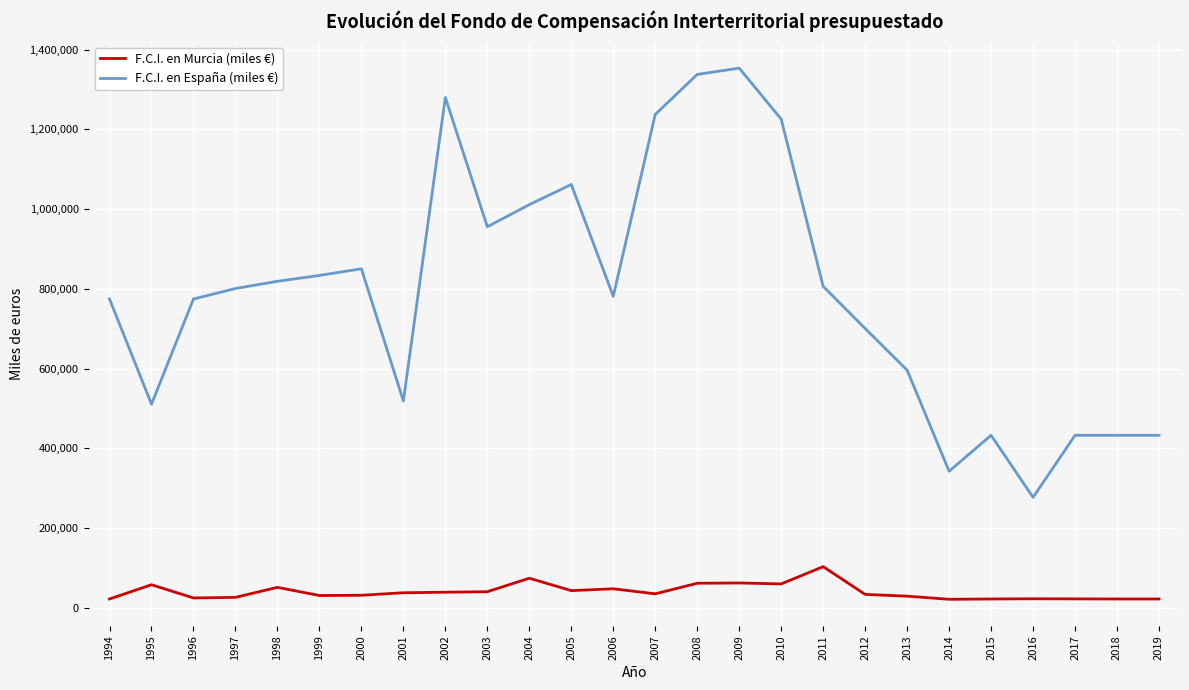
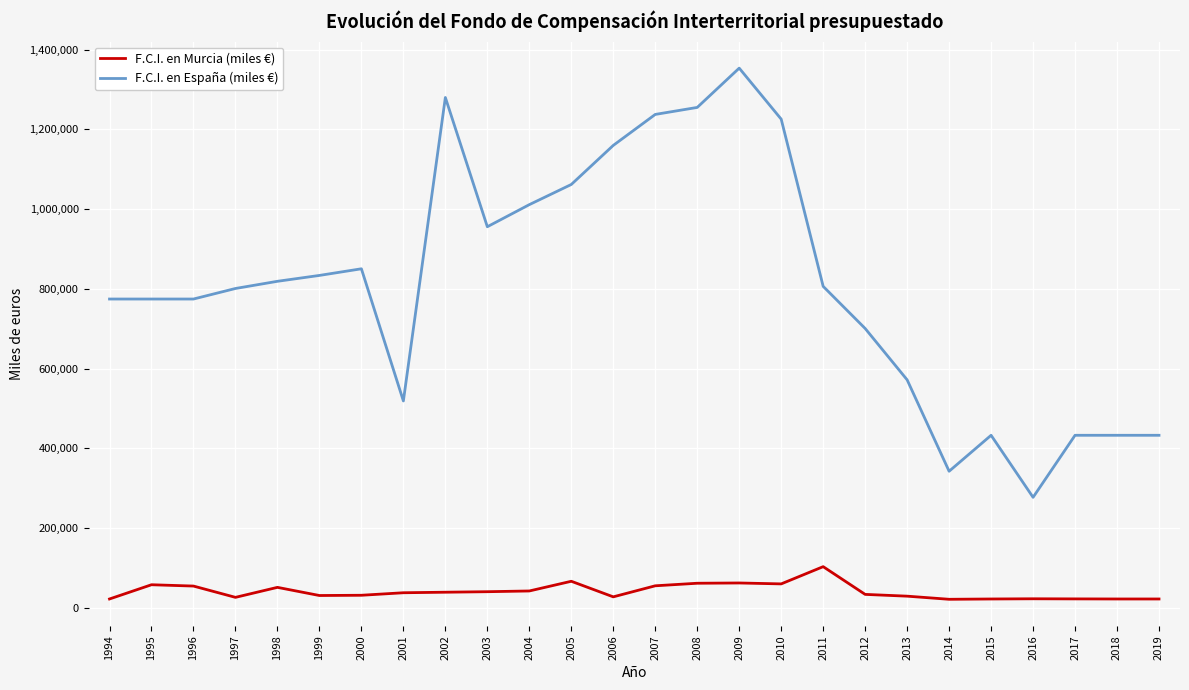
  {
    "F.C.I. en Murcia (miles €)": {
      "1994": "20,000",
      "1995": "60,000",
-     "1996": "20,000",
+     "1996": "50,000",
      "1997": "30,000",
      "1998": "50,000",
      "1999": "30,000",
      "2000": "30,000",
      "2001": "40,000",
      "2002": "40,000",
      "2003": "40,000",
-     "2004": "70,000",
-     "2005": "40,000",
-     "2006": "50,000",
-     "2007": "30,000",
+     "2004": "40,000",
+     "2005": "70,000",
+     "2006": "30,000",
+     "2007": "50,000",
      "2008": "60,000",
      "2009": "60,000",
      "2010": "60,000",
      "2011": "100,000",
      "2012": "30,000",
      "2013": "30,000",
      "2014": "20,000",
      "2015": "20,000",
      "2016": "20,000",
      "2017": "20,000",
      "2018": "20,000",
      "2019": "20,000"
    },
    "F.C.I. en España (miles €)": {
      "1994": "770,000",
-     "1995": "510,000",
+     "1995": "770,000",
      "1996": "770,000",
      "1997": "800,000",
      "1998": "820,000",
      "1999": "830,000",
      "2000": "850,000",
      "2001": "520,000",
      "2002": "1,280,000",
      "2003": "960,000",
      "2004": "1,010,000",
      "2005": "1,060,000",
-     "2006": "780,000",
+     "2006": "1,160,000",
      "2007": "1,240,000",
-     "2008": "1,340,000",
+     "2008": "1,260,000",
      "2009": "1,350,000",
      "2010": "1,230,000",
      "2011": "810,000",
      "2012": "700,000",
-     "2013": "600,000",
+     "2013": "570,000",
      "2014": "340,000",
      "2015": "430,000",
      "2016": "280,000",
      "2017": "430,000",
      "2018": "430,000",
      "2019": "430,000"
    }
  }
